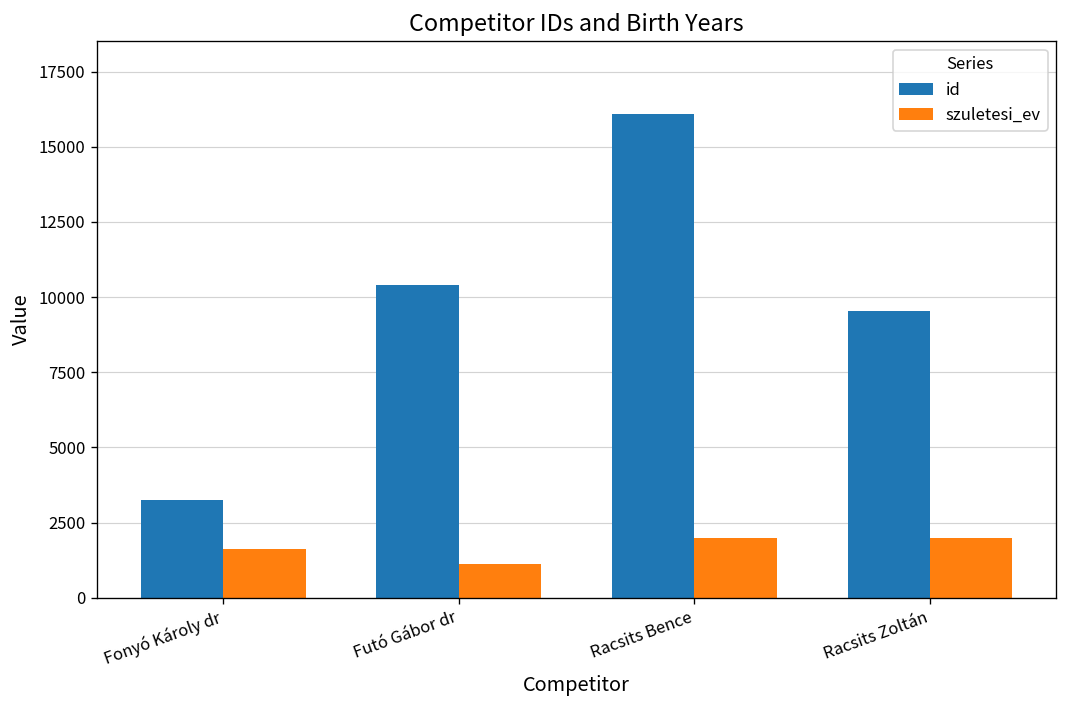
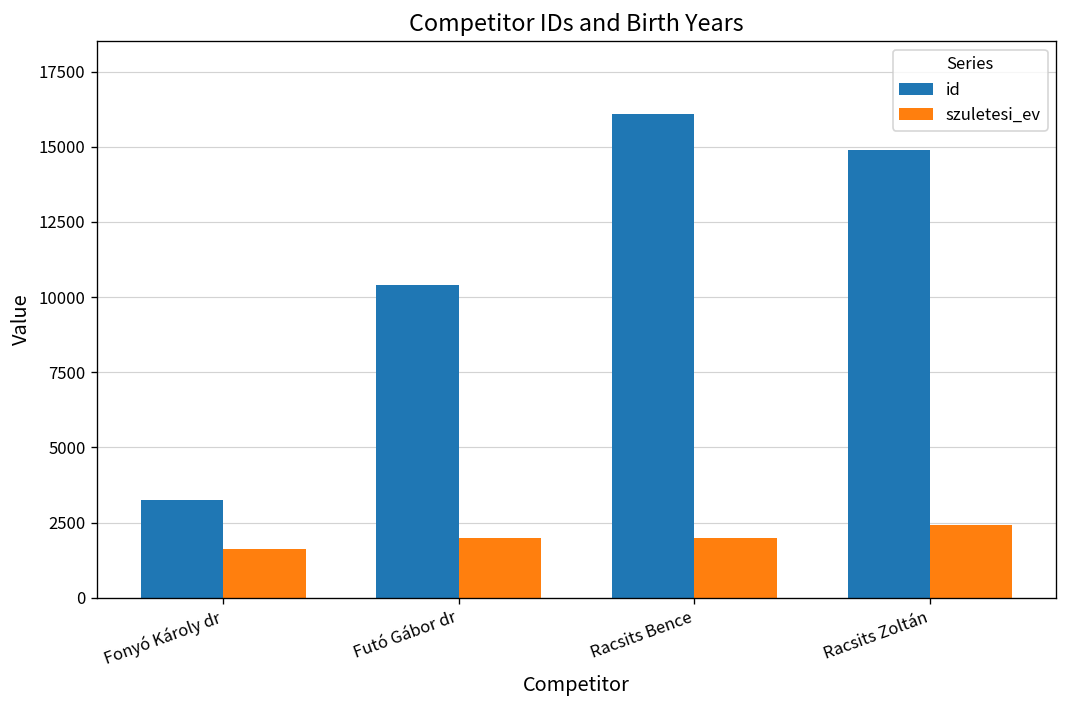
  {
    "id": {
      "Fonyó Károly dr": 3300,
      "Futó Gábor dr": 10400,
      "Racsits Bence": 16100,
-     "Racsits Zoltán": 9500
+     "Racsits Zoltán": 14900
    },
    "szuletesi_ev": {
      "Fonyó Károly dr": 1600,
-     "Futó Gábor dr": 1100,
+     "Futó Gábor dr": 2000,
      "Racsits Bence": 2000,
-     "Racsits Zoltán": 2000
+     "Racsits Zoltán": 2400
    }
  }
